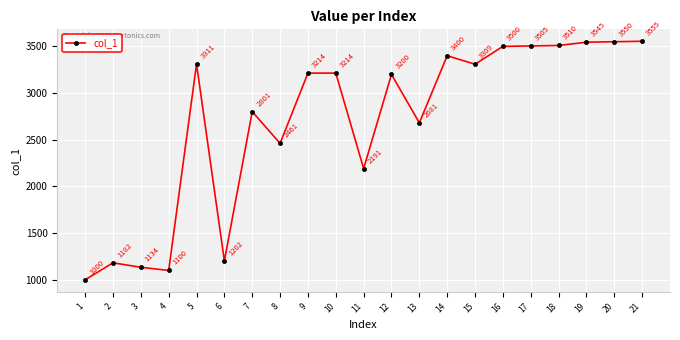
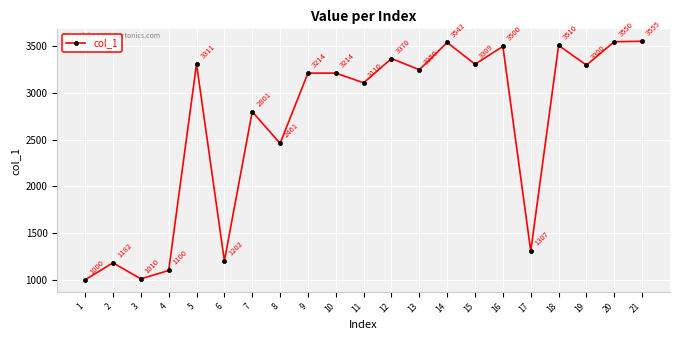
  {
    "1": 1000,
    "2": 1182,
-   "3": 1134,
+   "3": 1010,
    "4": 1100,
    "5": 3311,
    "6": 1202,
    "7": 2801,
    "8": 2461,
    "9": 3214,
    "10": 3214,
-   "11": 2191,
-   "12": 3200,
-   "13": 2681,
-   "14": 3400,
+   "11": 3110,
+   "12": 3370,
+   "13": 3250,
+   "14": 3542,
    "15": 3309,
    "16": 3500,
-   "17": 3505,
+   "17": 1307,
    "18": 3510,
-   "19": 3545,
+   "19": 3300,
    "20": 3550,
    "21": 3555
  }
